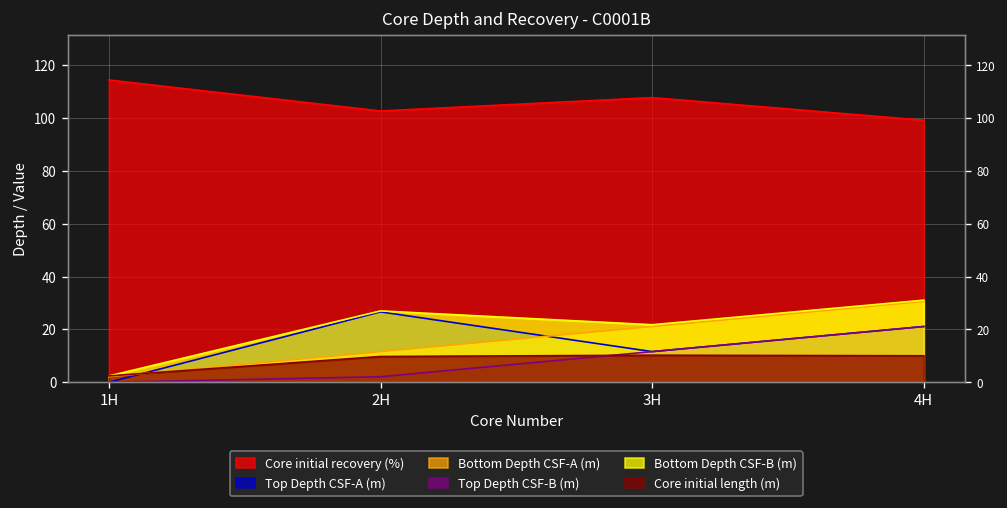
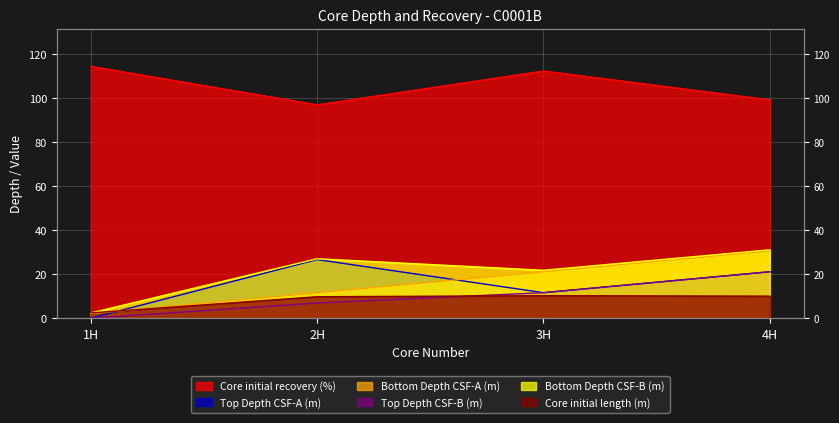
  {
    "Core initial recovery (%)": {
      "1H": 114,
-     "2H": 103,
-     "3H": 108,
+     "2H": 97,
+     "3H": 112,
      "4H": 99
    },
    "Bottom Depth CSF-A (m)": {
      "2H": 12
    },
    "Top Depth CSF-B (m)": {
-     "2H": 2
+     "2H": 7
    },
    "Core initial length (m)": {
      "2H": 10,
      "3H": 10,
      "4H": 10
    }
  }
